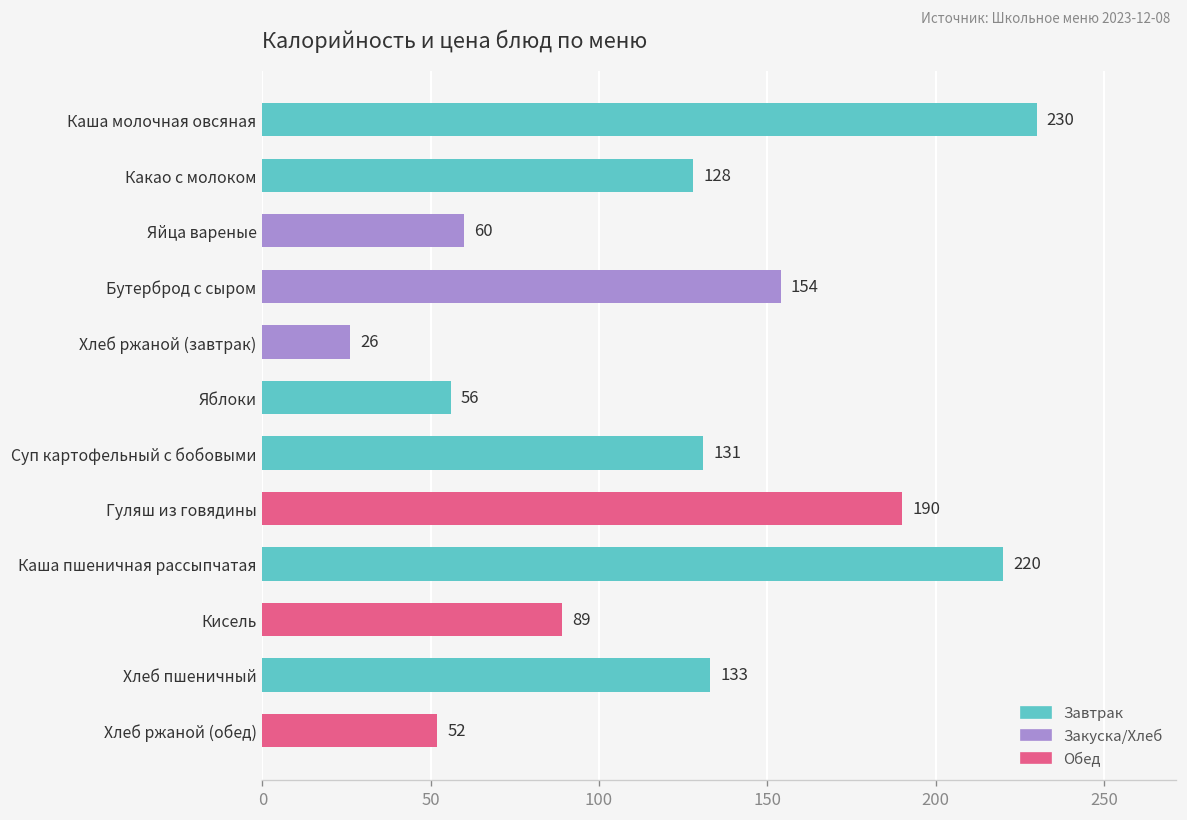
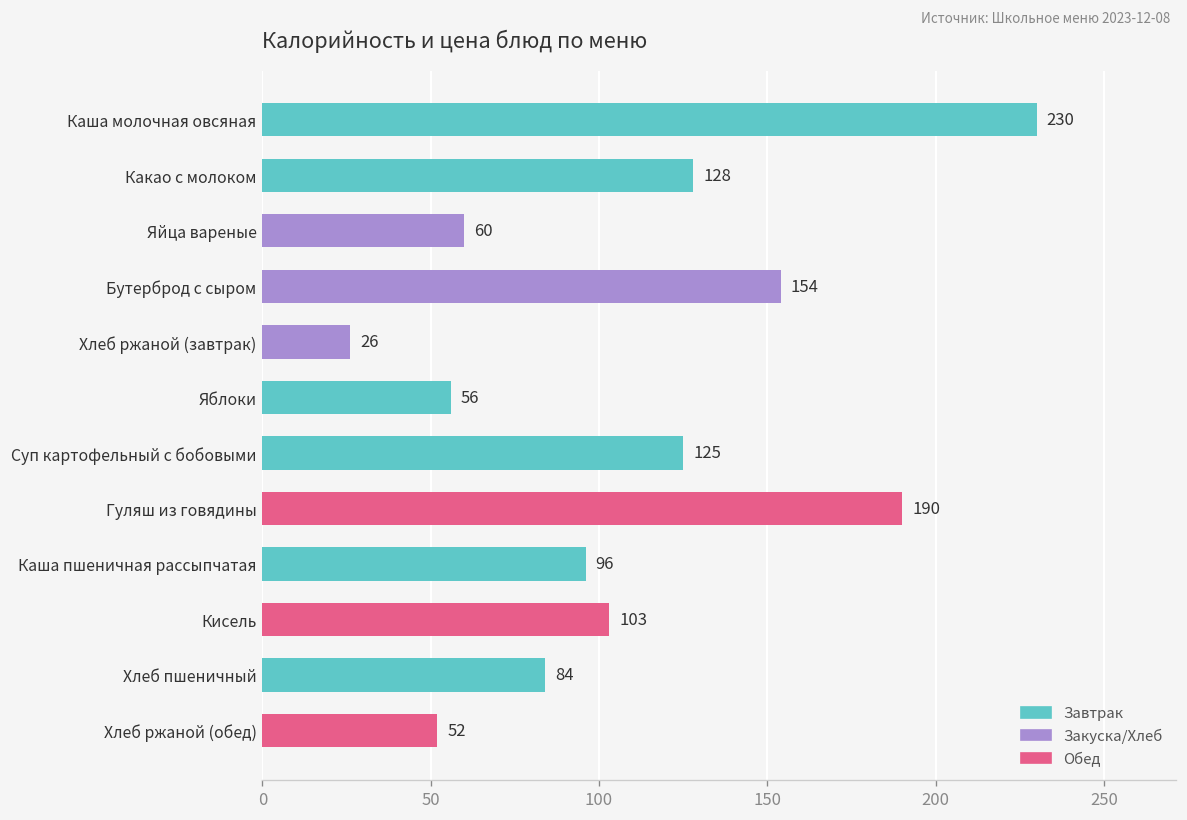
  {
    "Каша молочная овсяная": 230,
    "Какао с молоком": 128,
    "Яйца вареные": 60,
    "Бутерброд с сыром": 154,
    "Хлеб ржаной (завтрак)": 26,
    "Яблоки": 56,
-   "Суп картофельный с бобовыми": 131,
+   "Суп картофельный с бобовыми": 125,
    "Гуляш из говядины": 190,
-   "Каша пшеничная рассыпчатая": 220,
-   "Кисель": 89,
-   "Хлеб пшеничный": 133,
+   "Каша пшеничная рассыпчатая": 96,
+   "Кисель": 103,
+   "Хлеб пшеничный": 84,
    "Хлеб ржаной (обед)": 52
  }
